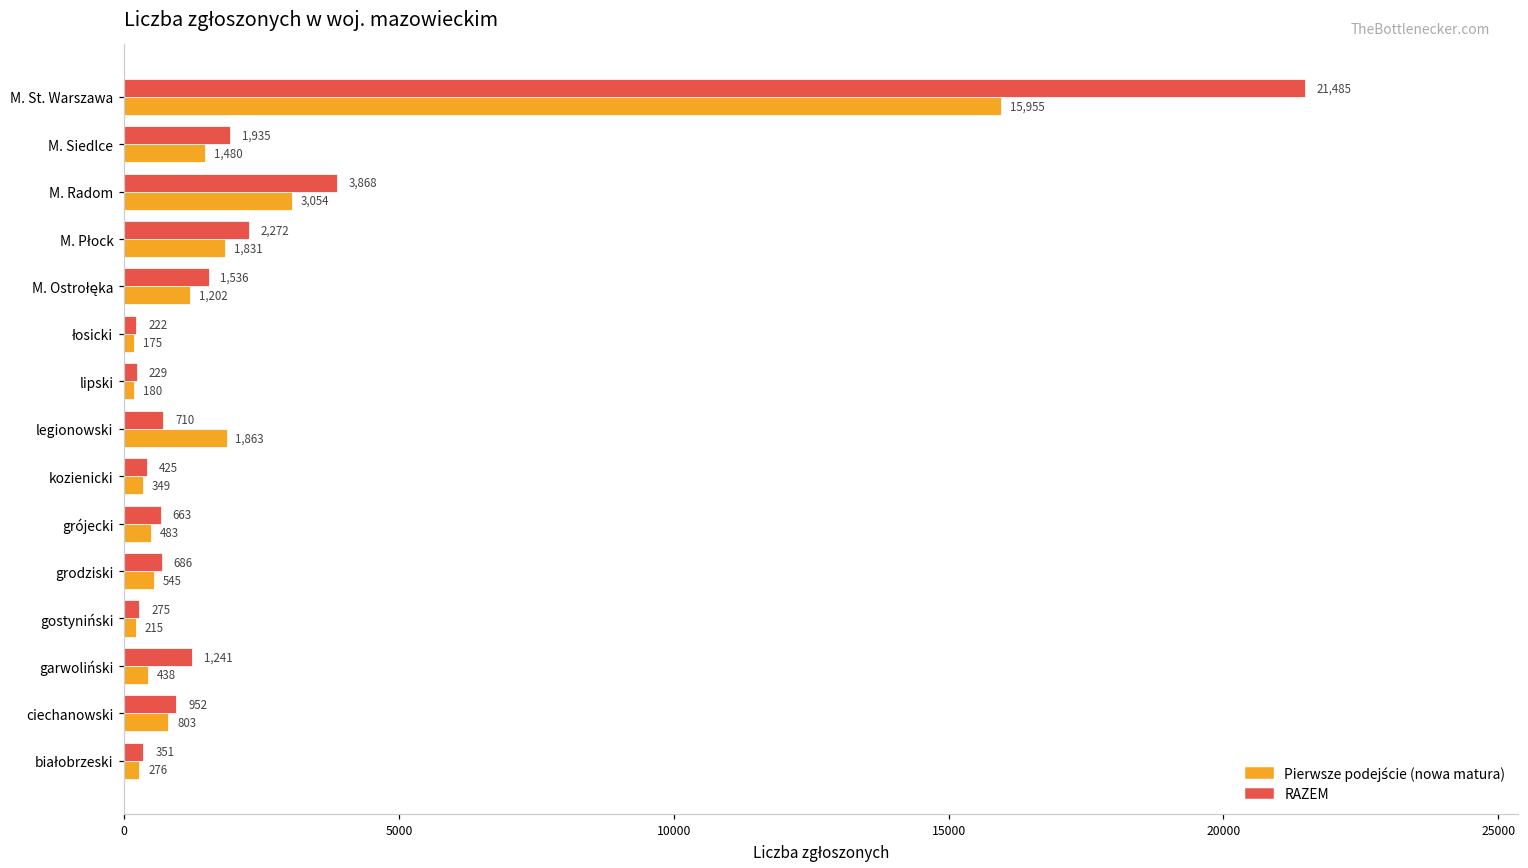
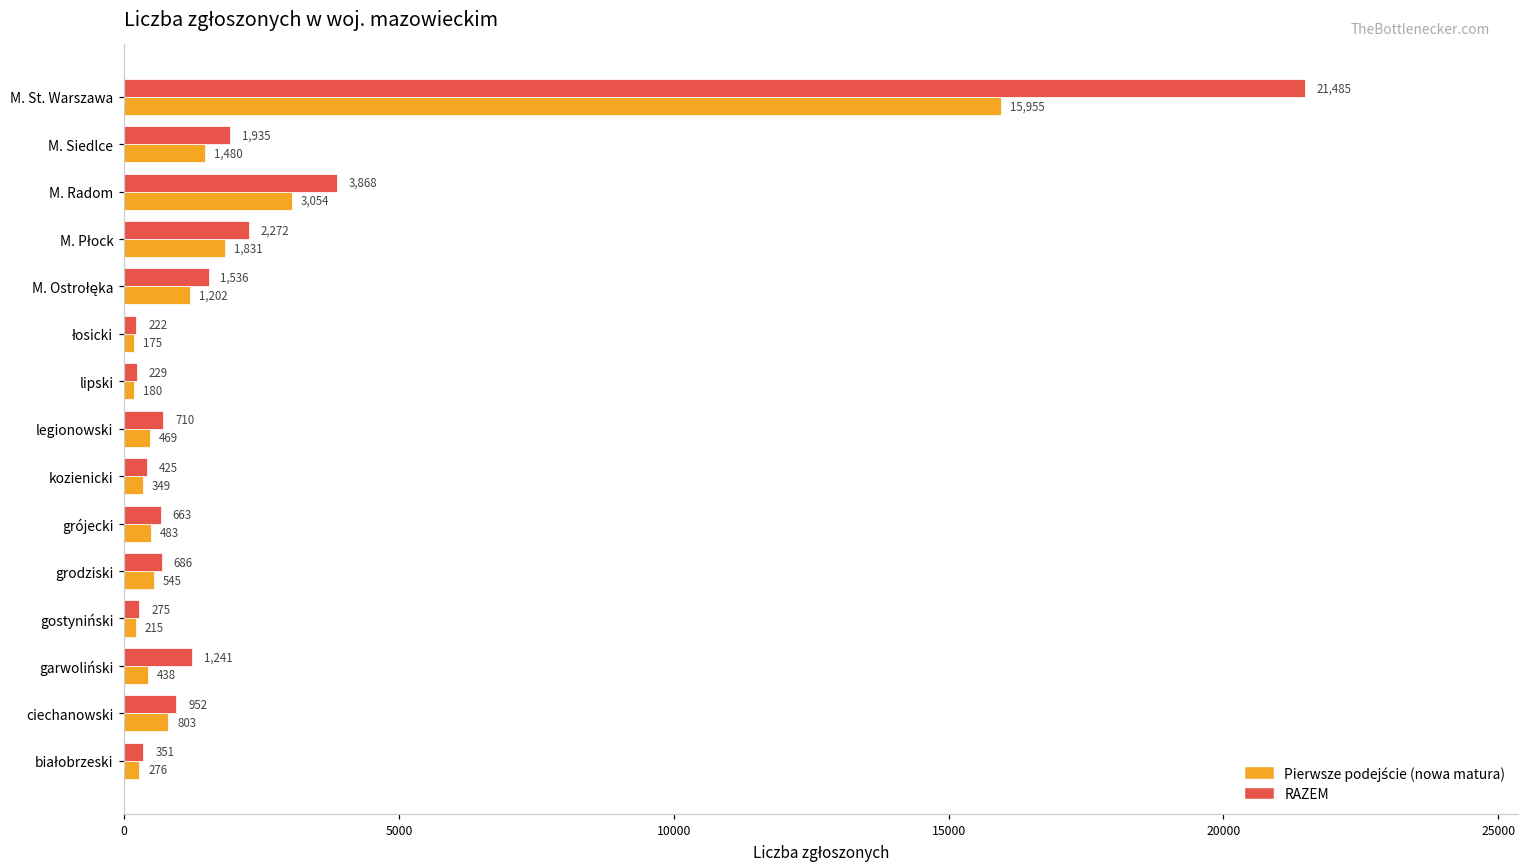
  {
    "Pierwsze podejście (nowa matura)": {
      "M. St. Warszawa": "15,955",
      "M. Siedlce": "1,480",
      "M. Radom": "3,054",
      "M. Płock": "1,831",
      "M. Ostrołęka": "1,202",
      "łosicki": "175",
      "lipski": "180",
-     "legionowski": "1,863",
+     "legionowski": "469",
      "kozienicki": "349",
      "grójecki": "483",
      "grodziski": "545",
      "gostyniński": "215",
      "garwoliński": "438",
      "ciechanowski": "803",
      "białobrzeski": "276"
    },
    "RAZEM": {
      "M. St. Warszawa": "21,485",
      "M. Siedlce": "1,935",
      "M. Radom": "3,868",
      "M. Płock": "2,272",
      "M. Ostrołęka": "1,536",
      "łosicki": "222",
      "lipski": "229",
      "legionowski": "710",
      "kozienicki": "425",
      "grójecki": "663",
      "grodziski": "686",
      "gostyniński": "275",
      "garwoliński": "1,241",
      "ciechanowski": "952",
      "białobrzeski": "351"
    }
  }
